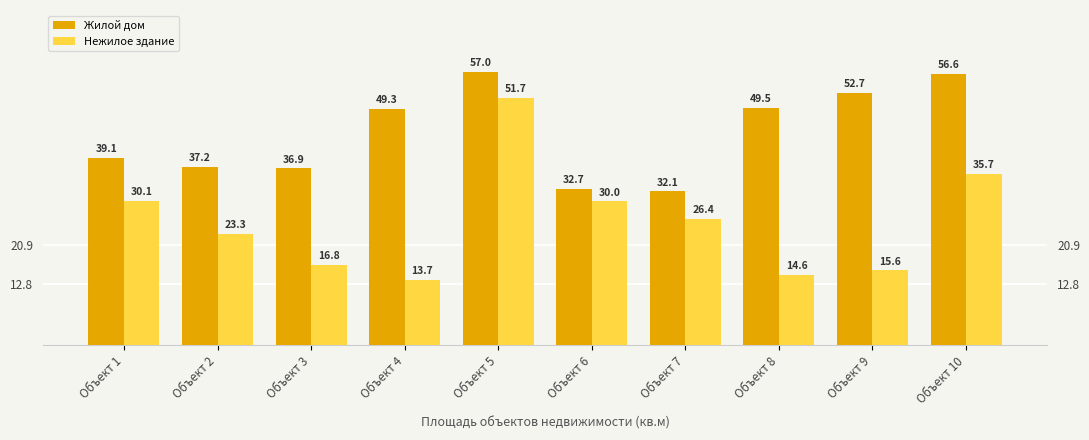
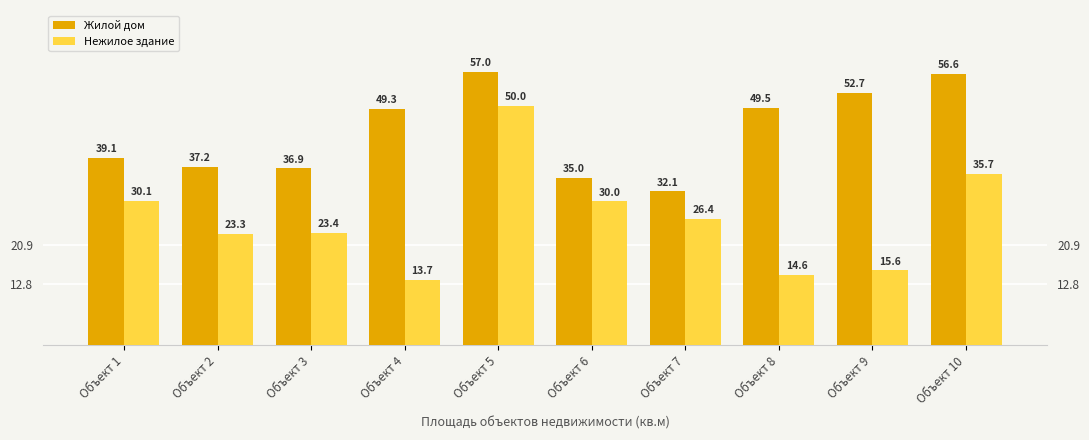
  {
    "Жилой дом": {
      "Объект 1": 39.1,
      "Объект 2": 37.2,
      "Объект 3": 36.9,
      "Объект 4": 49.3,
      "Объект 5": 57.0,
-     "Объект 6": 32.7,
+     "Объект 6": 35.0,
      "Объект 7": 32.1,
      "Объект 8": 49.5,
      "Объект 9": 52.7,
      "Объект 10": 56.6
    },
    "Нежилое здание": {
      "Объект 1": 30.1,
      "Объект 2": 23.3,
-     "Объект 3": 16.8,
+     "Объект 3": 23.4,
      "Объект 4": 13.7,
-     "Объект 5": 51.7,
+     "Объект 5": 50.0,
      "Объект 6": 30.0,
      "Объект 7": 26.4,
      "Объект 8": 14.6,
      "Объект 9": 15.6,
      "Объект 10": 35.7
    }
  }
